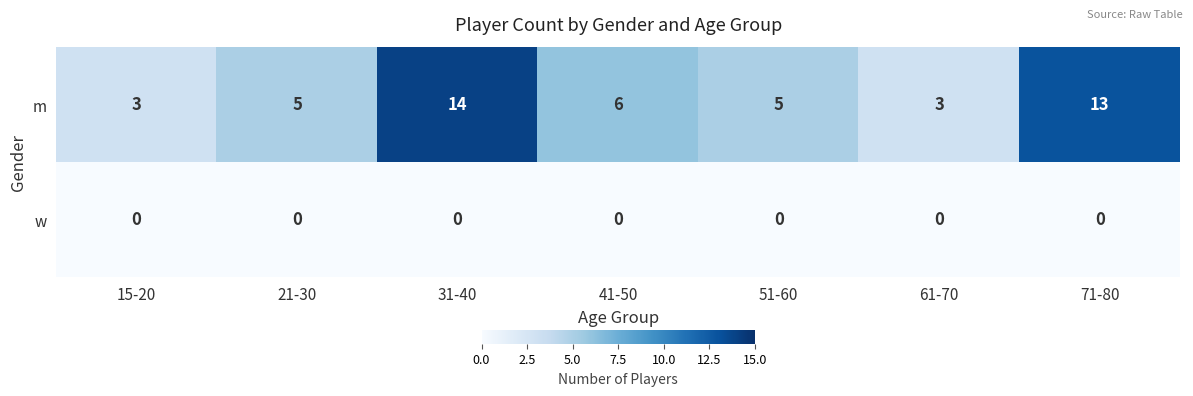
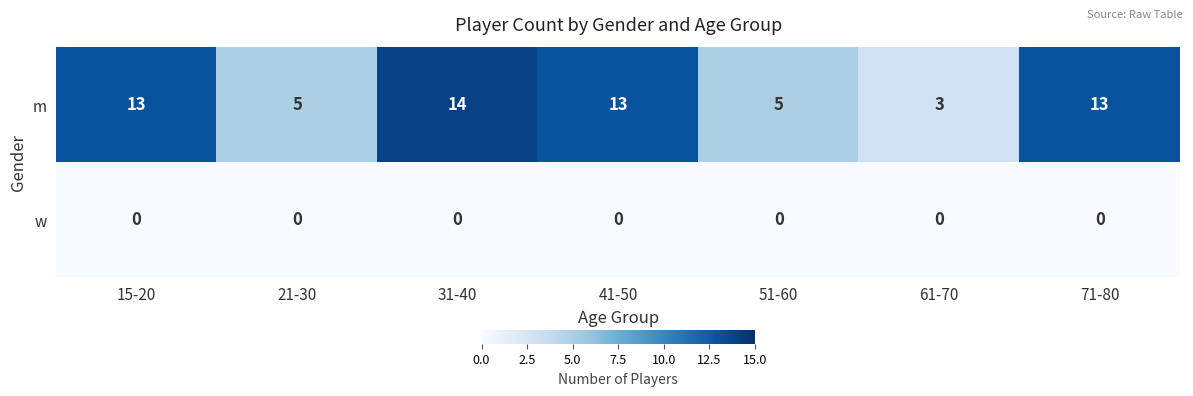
  {
    "m": {
-     "15-20": 3,
+     "15-20": 13,
      "21-30": 5,
      "31-40": 14,
-     "41-50": 6,
+     "41-50": 13,
      "51-60": 5,
      "61-70": 3,
      "71-80": 13
    },
    "w": {
      "15-20": 0,
      "21-30": 0,
      "31-40": 0,
      "41-50": 0,
      "51-60": 0,
      "61-70": 0,
      "71-80": 0
    }
  }
